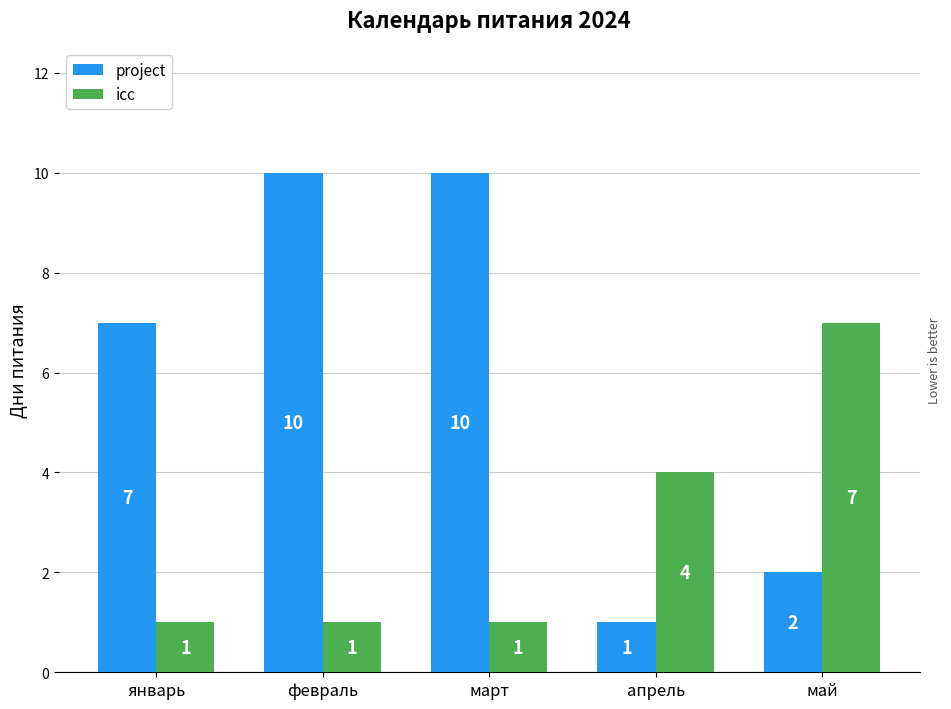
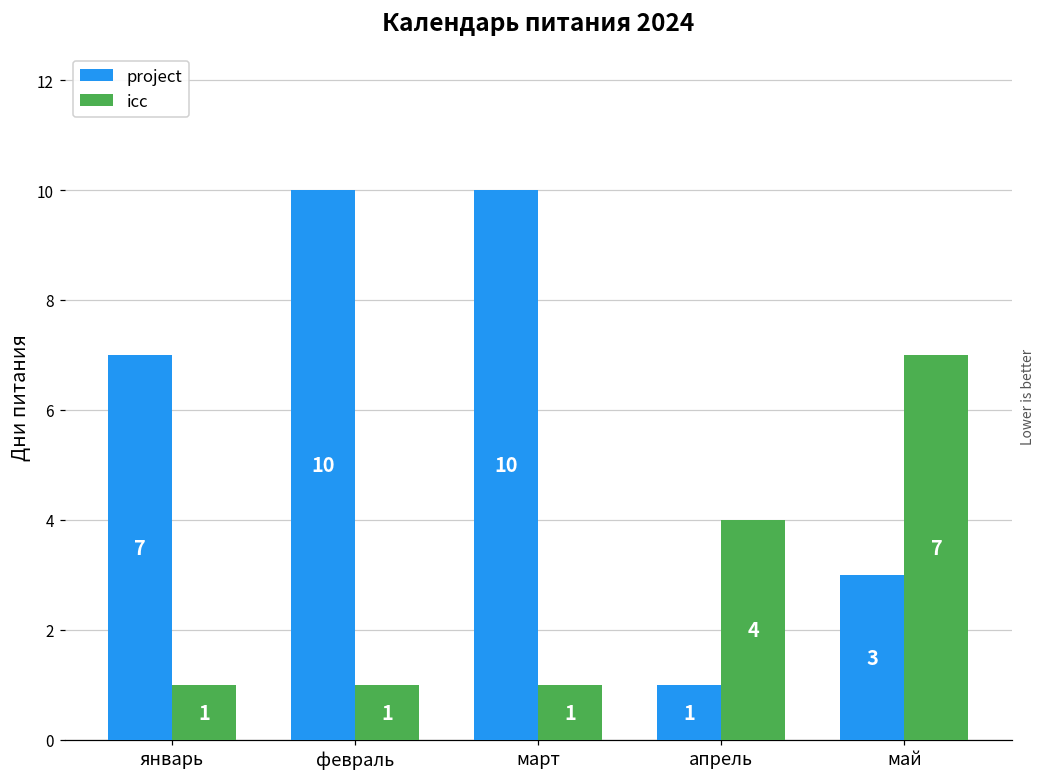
  {
    "project": {
      "январь": 7,
      "февраль": 10,
      "март": 10,
      "апрель": 1,
-     "май": 2
+     "май": 3
    },
    "icc": {
      "январь": 1,
      "февраль": 1,
      "март": 1,
      "апрель": 4,
      "май": 7
    }
  }
